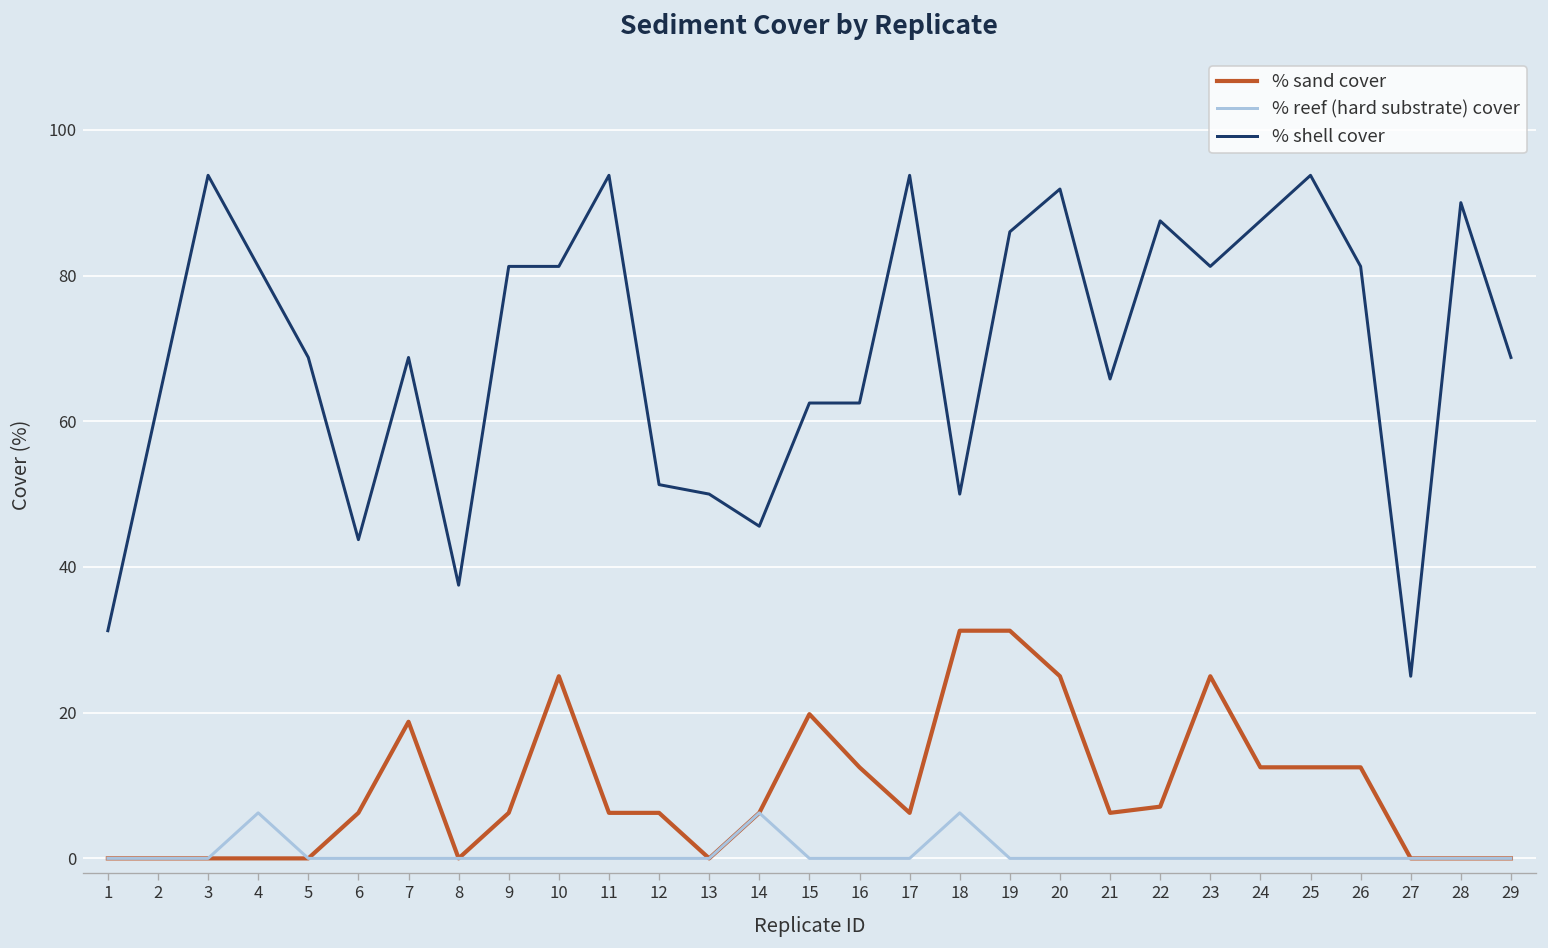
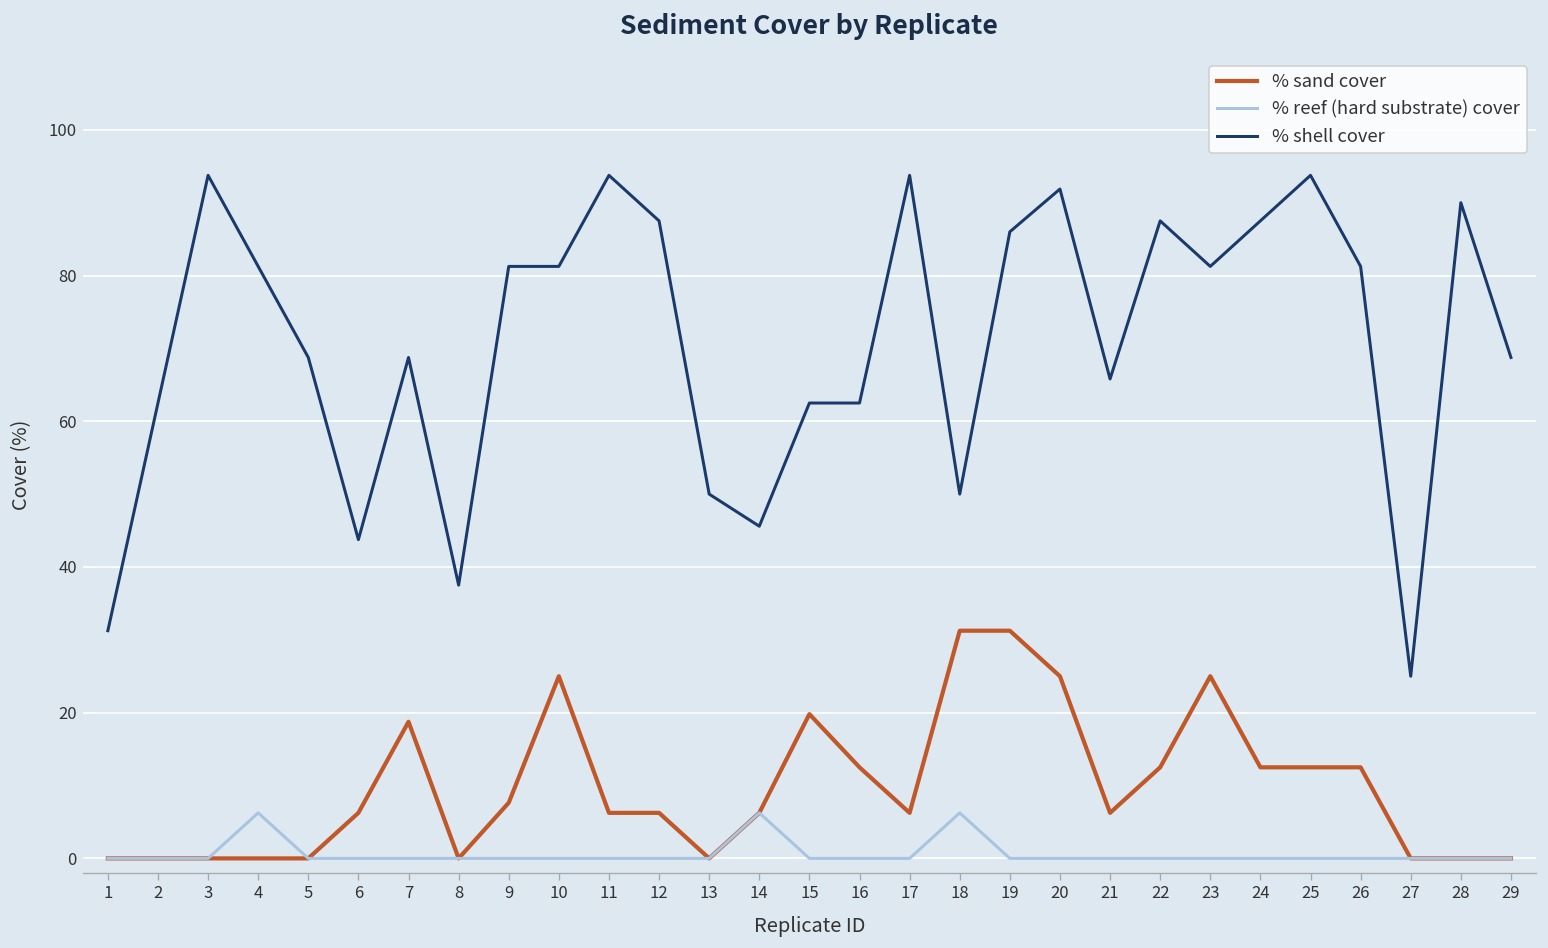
  {
    "% sand cover": {
      "4": 0,
      "6": 6,
      "7": 19,
-     "9": 6,
+     "9": 8,
      "10": 25,
      "11": 6,
      "12": 6,
      "15": 20,
      "16": 13,
      "17": 6,
      "18": 31,
      "19": 31,
      "20": 25,
      "21": 6,
-     "22": 7,
+     "22": 13,
      "23": 25,
      "24": 13,
      "25": 13,
      "26": 13
    },
    "% reef (hard substrate) cover": {
      "4": 6,
      "6": 0,
      "7": 0,
      "9": 0,
      "10": 0,
      "11": 0,
      "12": 0,
      "15": 0,
      "16": 0,
      "17": 0,
      "18": 6,
      "19": 0,
      "20": 0,
      "21": 0,
      "22": 0,
      "23": 0,
      "24": 0,
      "25": 0,
      "26": 0
    },
    "% shell cover": {
      "1": 31,
      "2": 63,
      "3": 94,
      "4": 81,
      "5": 69,
      "6": 44,
      "7": 69,
      "8": 38,
      "9": 81,
      "10": 81,
      "11": 94,
-     "12": 51,
+     "12": 88,
      "13": 50,
      "14": 46,
      "15": 63,
      "16": 63,
      "17": 94,
      "18": 50,
      "19": 86,
      "20": 92,
      "21": 66,
      "22": 88,
      "23": 81,
      "24": 88,
      "25": 94,
      "26": 81,
      "27": 25,
      "28": 90,
      "29": 69
    }
  }
